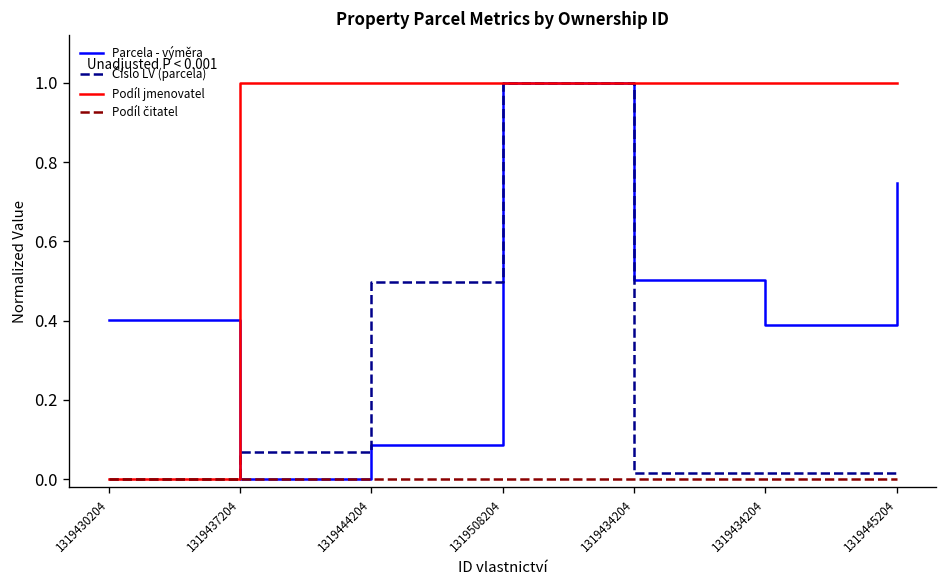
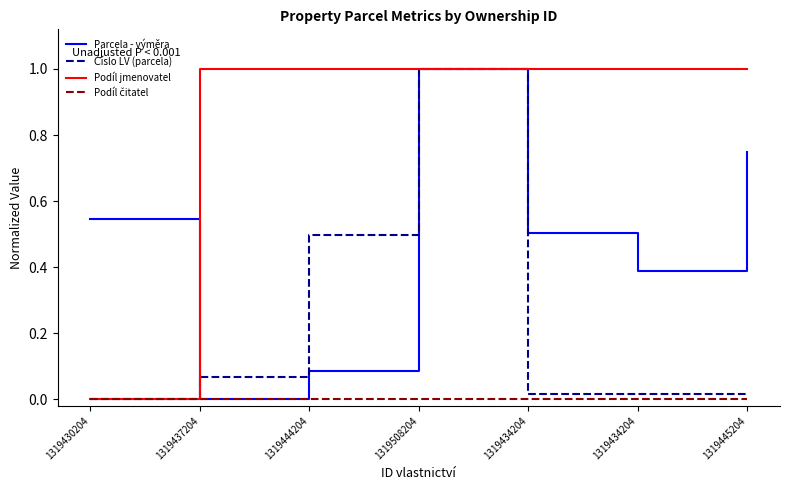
  {
    "Parcela - výměra": {
-     "1319430204": 0.40,
+     "1319430204": 0.55,
      "1319444204": 0.09,
      "1319445204": 0.75
    },
    "Číslo LV (parcela)": {
      "1319437204": 0.07,
      "1319444204": 0.50,
      "1319445204": 0.02
    },
    "Podíl jmenovatel": {
      "1319444204": 1.00,
      "1319445204": 1.00
    },
    "Podíl čitatel": {
      "1319444204": 0.00,
      "1319508204": 0.00,
      "1319445204": 0.00
    }
  }
